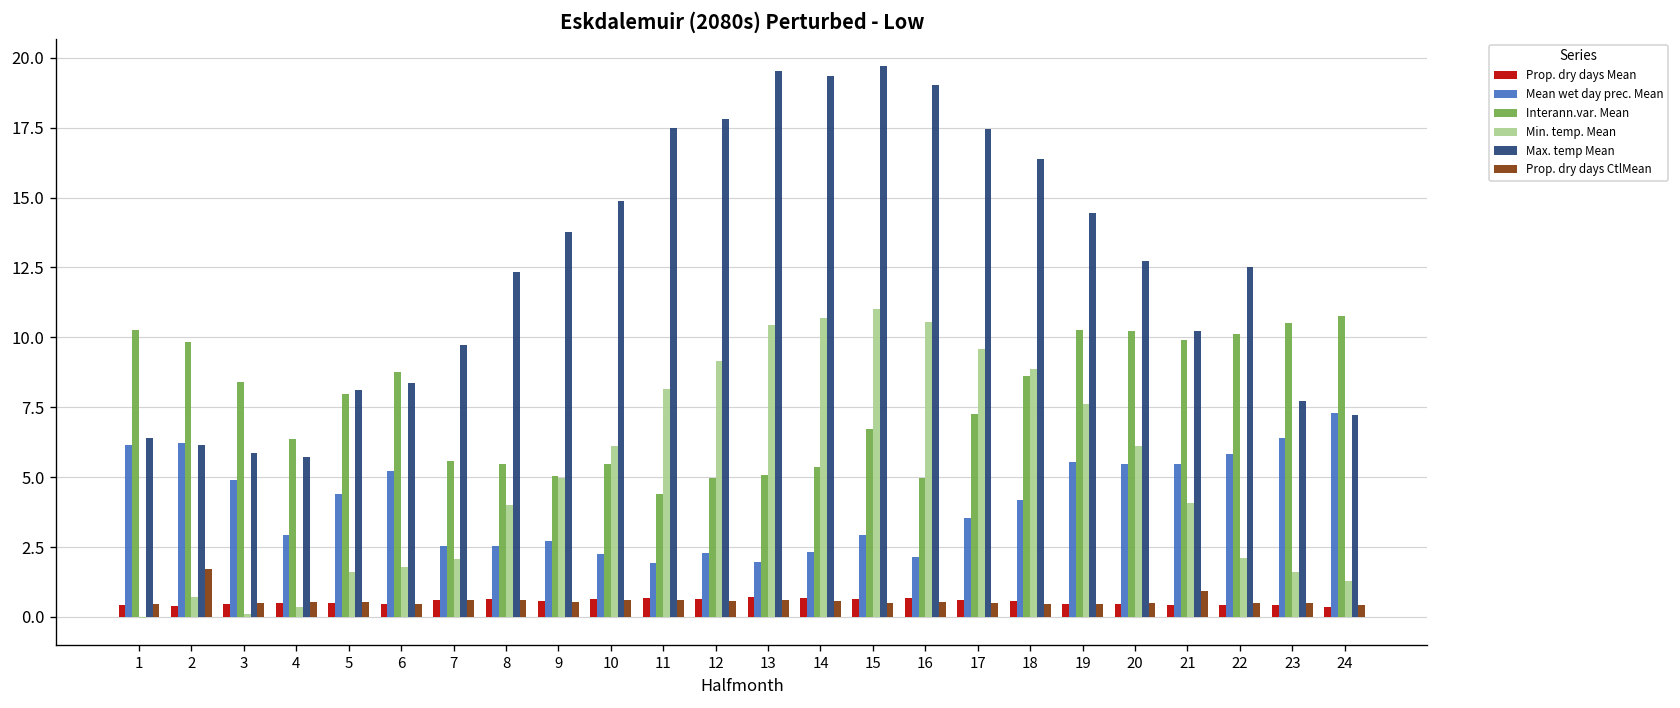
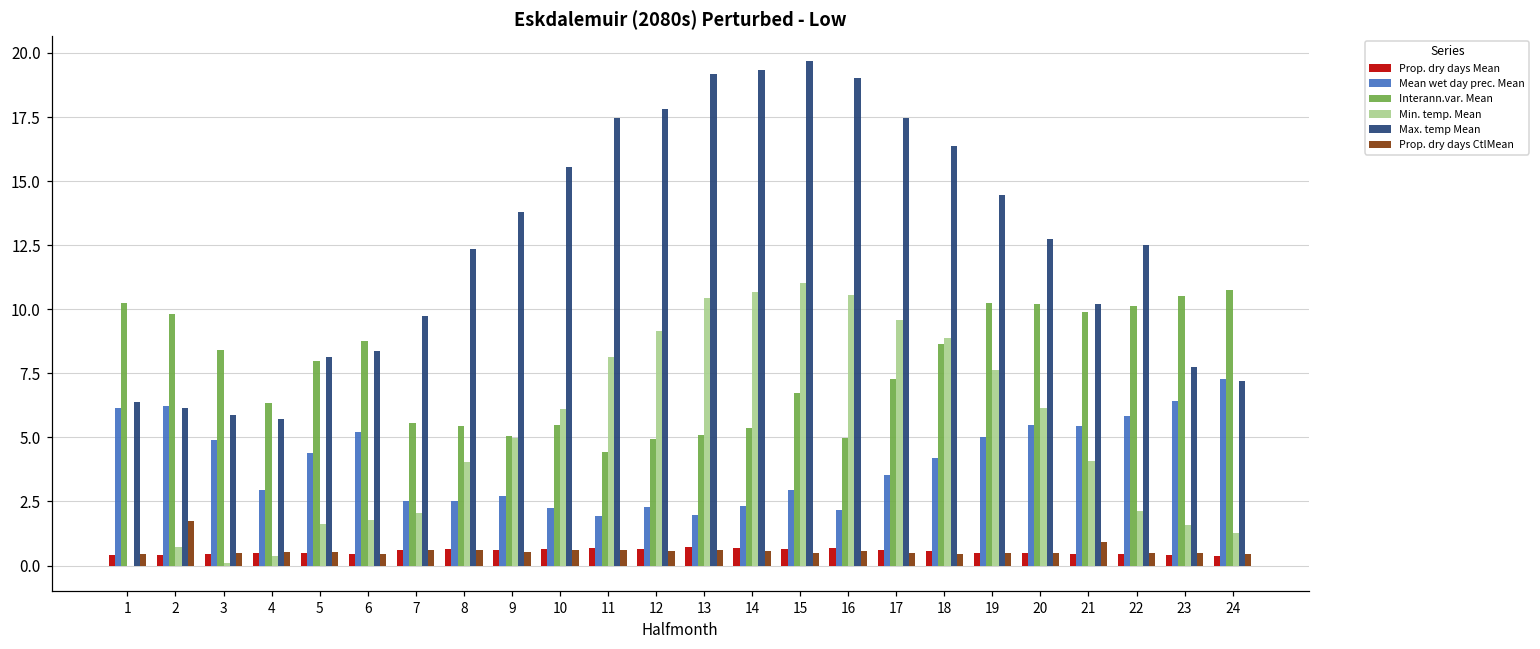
  {
    "Prop. dry days Mean": {
      "1": 0.4,
      "2": 0.4,
      "3": 0.5,
      "4": 0.5,
      "5": 0.5,
      "6": 0.5,
      "7": 0.6,
      "8": 0.6,
      "9": 0.6,
      "10": 0.7,
      "11": 0.7,
      "12": 0.7,
      "13": 0.7,
      "14": 0.7,
      "15": 0.6,
      "16": 0.7,
      "17": 0.6,
      "18": 0.6,
      "19": 0.5,
      "20": 0.5,
      "21": 0.4,
      "22": 0.4,
      "23": 0.4,
      "24": 0.4
    },
    "Mean wet day prec. Mean": {
      "1": 6.2,
      "2": 6.2,
      "3": 4.9,
      "4": 2.9,
      "5": 4.4,
      "6": 5.2,
      "7": 2.5,
      "8": 2.5,
      "9": 2.7,
      "10": 2.2,
      "11": 1.9,
      "12": 2.3,
      "13": 2.0,
      "14": 2.3,
      "15": 2.9,
      "16": 2.2,
      "17": 3.5,
      "18": 4.2,
-     "19": 5.6,
+     "19": 5.0,
      "20": 5.5,
      "21": 5.5,
      "22": 5.8,
      "23": 6.4,
      "24": 7.3
    },
    "Interann.var. Mean": {
      "1": 10.3,
      "2": 9.8,
      "3": 8.4,
      "4": 6.4,
      "5": 8.0,
      "6": 8.8,
      "7": 5.6,
      "8": 5.5,
      "9": 5.1,
      "10": 5.5,
      "11": 4.4,
      "12": 5.0,
      "13": 5.1,
      "14": 5.4,
      "15": 6.7,
      "16": 5.0,
      "17": 7.3,
      "18": 8.6,
      "19": 10.3,
      "20": 10.2,
      "21": 9.9,
      "22": 10.1,
      "23": 10.5,
      "24": 10.8
    },
    "Min. temp. Mean": {
      "2": 0.7,
      "3": 0.1,
      "4": 0.4,
      "5": 1.6,
      "6": 1.8,
      "7": 2.1,
      "8": 4.0,
      "9": 5.0,
      "10": 6.1,
      "11": 8.1,
      "12": 9.1,
      "13": 10.5,
      "14": 10.7,
      "15": 11.0,
      "16": 10.5,
      "17": 9.6,
      "18": 8.9,
      "19": 7.6,
      "20": 6.1,
      "21": 4.1,
      "22": 2.1,
      "23": 1.6,
      "24": 1.3
    },
    "Max. temp Mean": {
      "1": 6.4,
      "2": 6.2,
      "3": 5.9,
      "4": 5.7,
      "5": 8.1,
      "6": 8.4,
      "7": 9.7,
      "8": 12.3,
      "9": 13.8,
-     "10": 14.9,
+     "10": 15.6,
      "11": 17.5,
      "12": 17.8,
-     "13": 19.5,
+     "13": 19.2,
      "14": 19.3,
      "15": 19.7,
      "16": 19.0,
      "17": 17.5,
      "18": 16.4,
      "19": 14.5,
      "20": 12.7,
      "21": 10.2,
      "22": 12.5,
      "23": 7.7,
      "24": 7.2
    },
    "Prop. dry days CtlMean": {
      "1": 0.5,
      "2": 1.7,
      "3": 0.5,
      "4": 0.5,
      "5": 0.5,
      "6": 0.5,
      "7": 0.6,
      "8": 0.6,
      "9": 0.5,
      "10": 0.6,
      "11": 0.6,
      "12": 0.6,
      "13": 0.6,
      "14": 0.6,
      "15": 0.5,
      "16": 0.6,
      "17": 0.5,
      "18": 0.5,
      "19": 0.5,
      "20": 0.5,
      "21": 0.9,
      "22": 0.5,
      "23": 0.5,
      "24": 0.4
    }
  }
